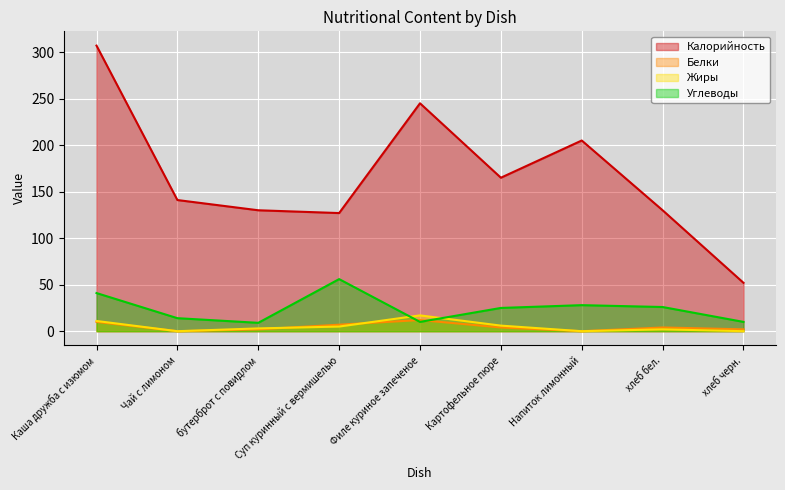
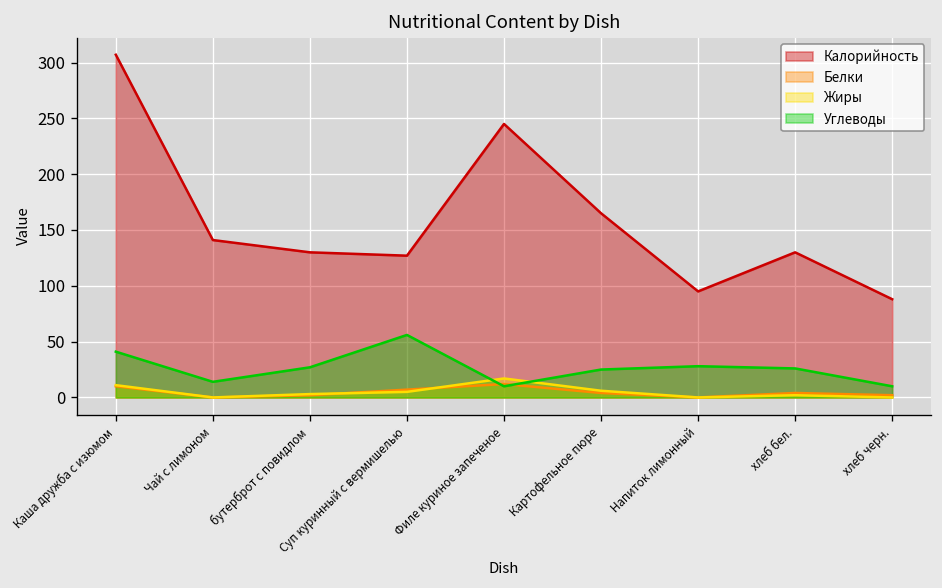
  {
    "Калорийность": {
      "Каша дружба с изюмом": 310,
      "Чай с лимоном": 140,
      "бутерброт с повидлом": 130,
      "Суп куринный с вермишелью": 130,
      "Филе куриное запеченое": 250,
      "Картофельное пюре": 170,
-     "Напиток лимонный": 210,
+     "Напиток лимонный": 100,
      "хлеб бел.": 130,
-     "хлеб черн.": 50
+     "хлеб черн.": 90
    },
    "Углеводы": {
      "Каша дружба с изюмом": 40,
      "Чай с лимоном": 10,
-     "бутерброт с повидлом": 10,
+     "бутерброт с повидлом": 30,
      "Суп куринный с вермишелью": 60,
      "Картофельное пюре": 30,
      "Напиток лимонный": 30,
      "хлеб бел.": 30,
      "хлеб черн.": 10
    }
  }
